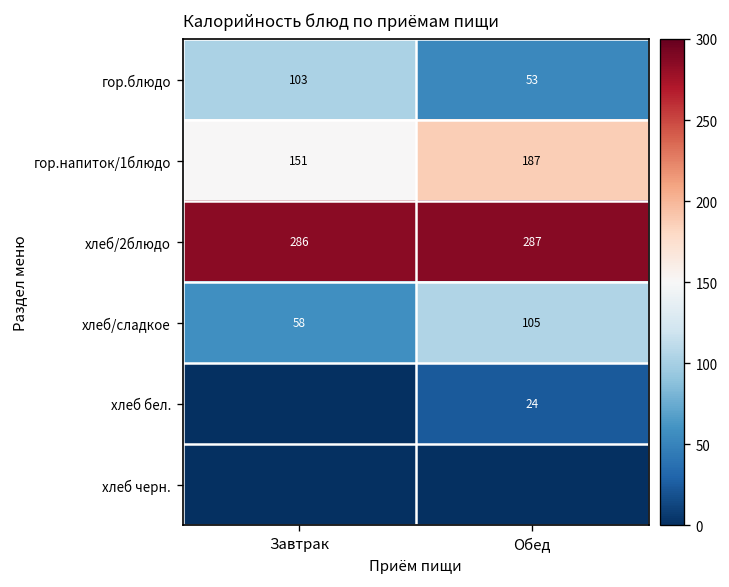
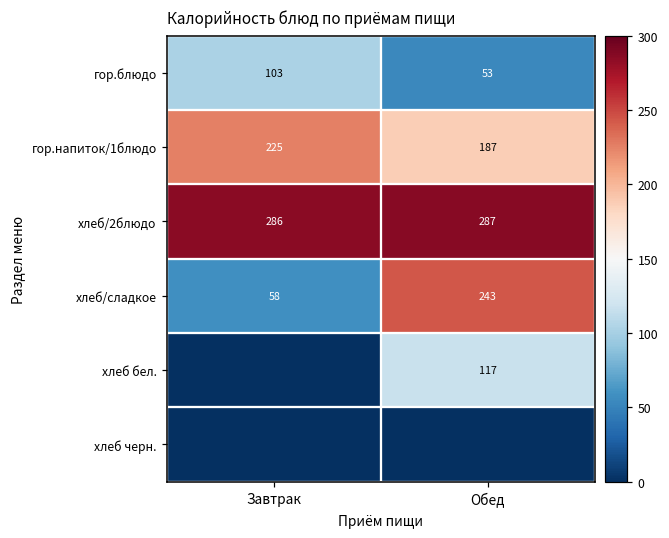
  {
    "гор.блюдо": {
      "Завтрак": 103,
      "Обед": 53
    },
    "гор.напиток/1блюдо": {
-     "Завтрак": 151,
+     "Завтрак": 225,
      "Обед": 187
    },
    "хлеб/2блюдо": {
      "Завтрак": 286,
      "Обед": 287
    },
    "хлеб/сладкое": {
      "Завтрак": 58,
-     "Обед": 105
+     "Обед": 243
    },
    "хлеб бел.": {
-     "Обед": 24
+     "Обед": 117
    }
  }
